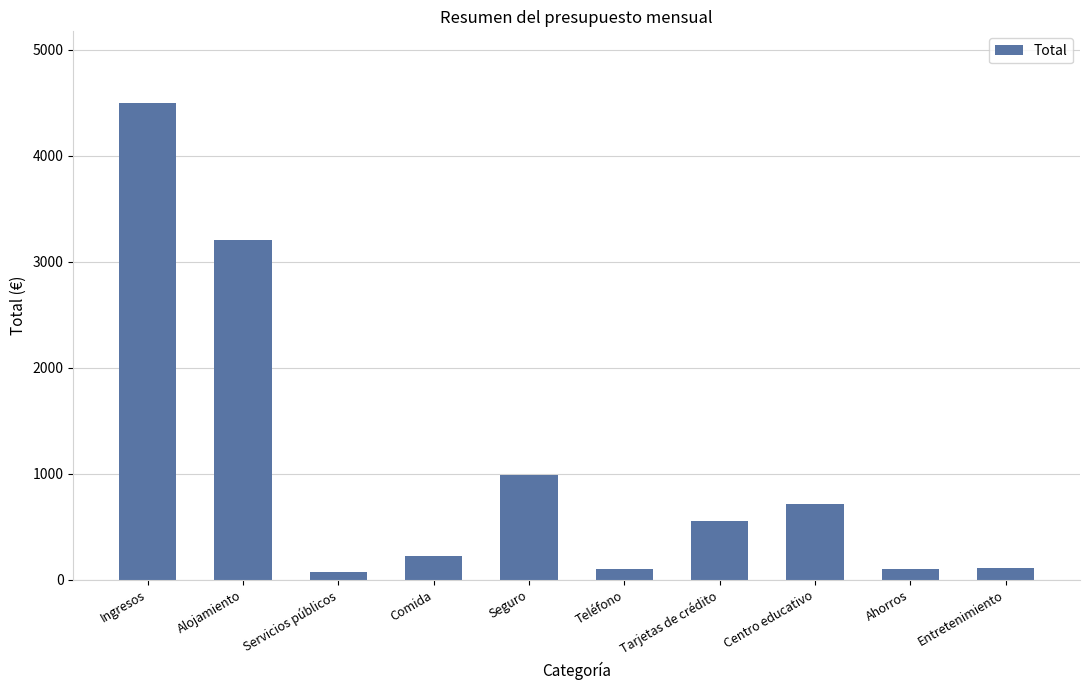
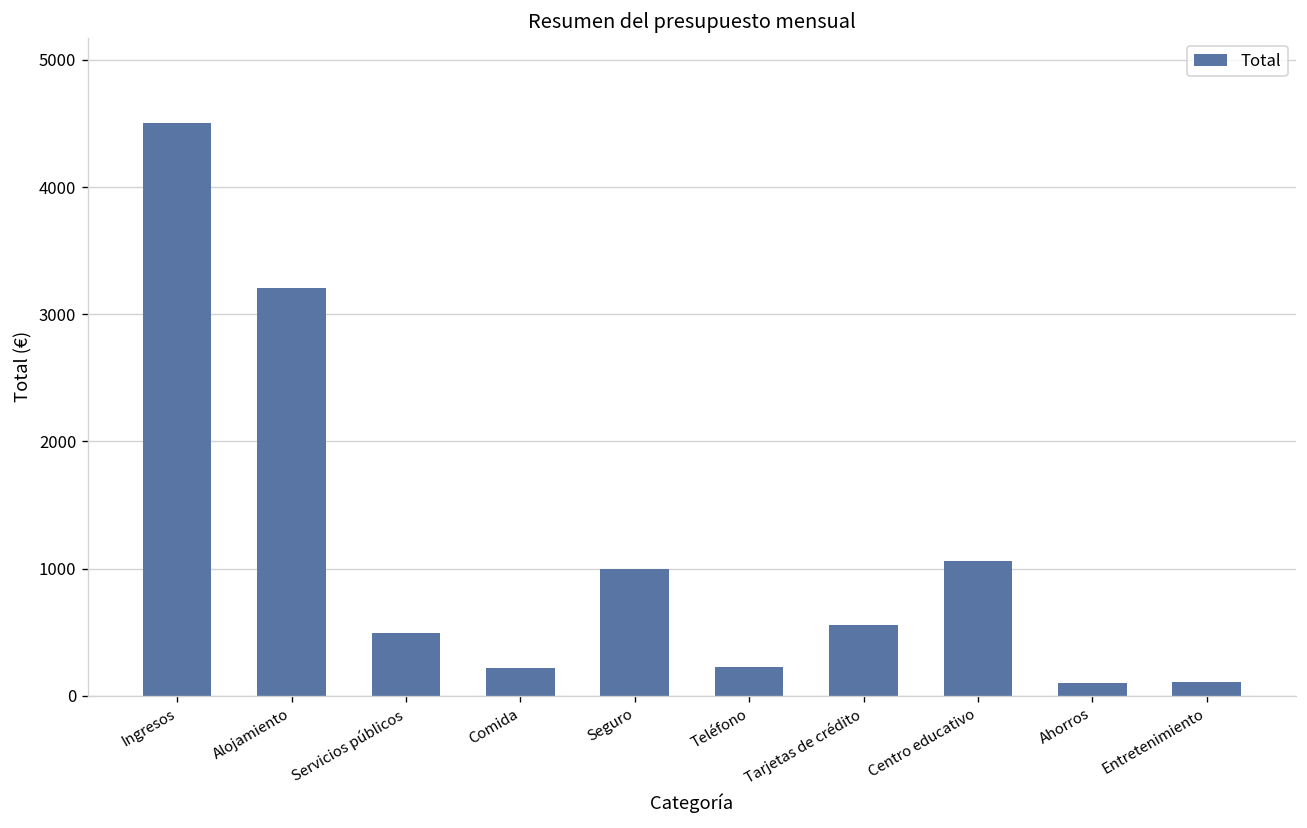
  {
    "Ingresos": 4500,
    "Alojamiento": 3210,
-   "Servicios públicos": 70,
+   "Servicios públicos": 500,
    "Comida": 220,
    "Seguro": 990,
-   "Teléfono": 100,
+   "Teléfono": 220,
    "Tarjetas de crédito": 560,
-   "Centro educativo": 720,
+   "Centro educativo": 1060,
    "Ahorros": 100,
    "Entretenimiento": 110
  }
